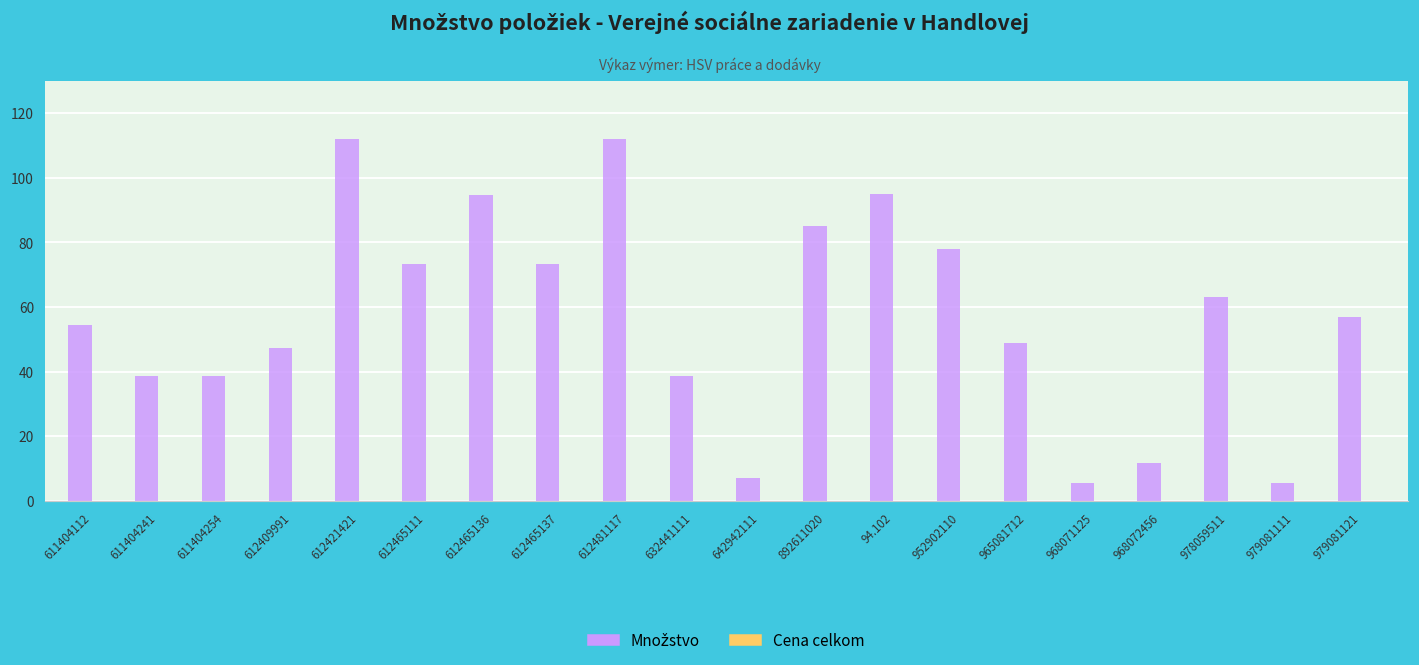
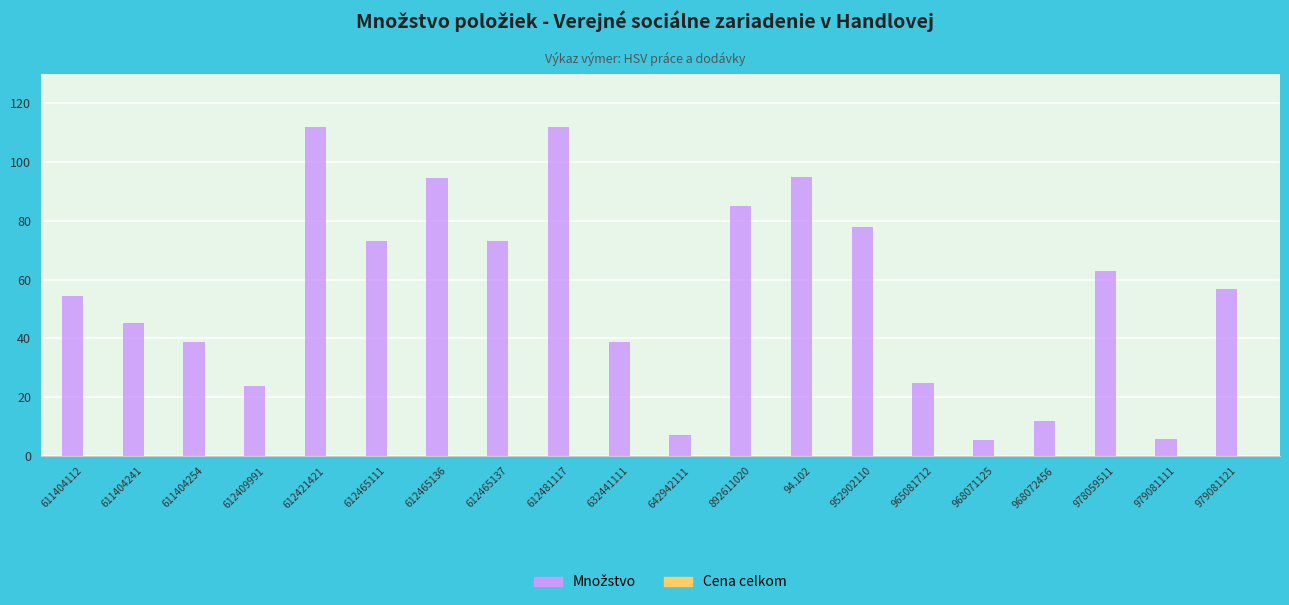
  {
    "Množstvo": {
      "611404112": 54,
-     "611404241": 39,
+     "611404241": 45,
      "611404254": 39,
-     "612409991": 47,
+     "612409991": 24,
      "612421421": 112,
      "612465111": 73,
      "612465136": 95,
      "612465137": 73,
      "612481117": 112,
      "632441111": 39,
      "642942111": 7,
      "892611020": 85,
      "94.102": 95,
      "952902110": 78,
-     "965081712": 49,
+     "965081712": 25,
      "968071125": 6,
      "968072456": 12,
      "978059511": 63,
      "979081111": 6,
      "979081121": 57
    },
    "Cena celkom": {
      "611404112": 0,
      "611404241": 0,
      "611404254": 0,
      "612409991": 0,
      "612421421": 0,
      "612465111": 0,
      "612465136": 0,
      "612465137": 0,
      "612481117": 0,
      "632441111": 0,
      "642942111": 0,
      "892611020": 0,
      "94.102": 0,
      "952902110": 0,
      "965081712": 0,
      "968071125": 0,
      "968072456": 0,
      "978059511": 0,
      "979081111": 0,
      "979081121": 0
    }
  }
